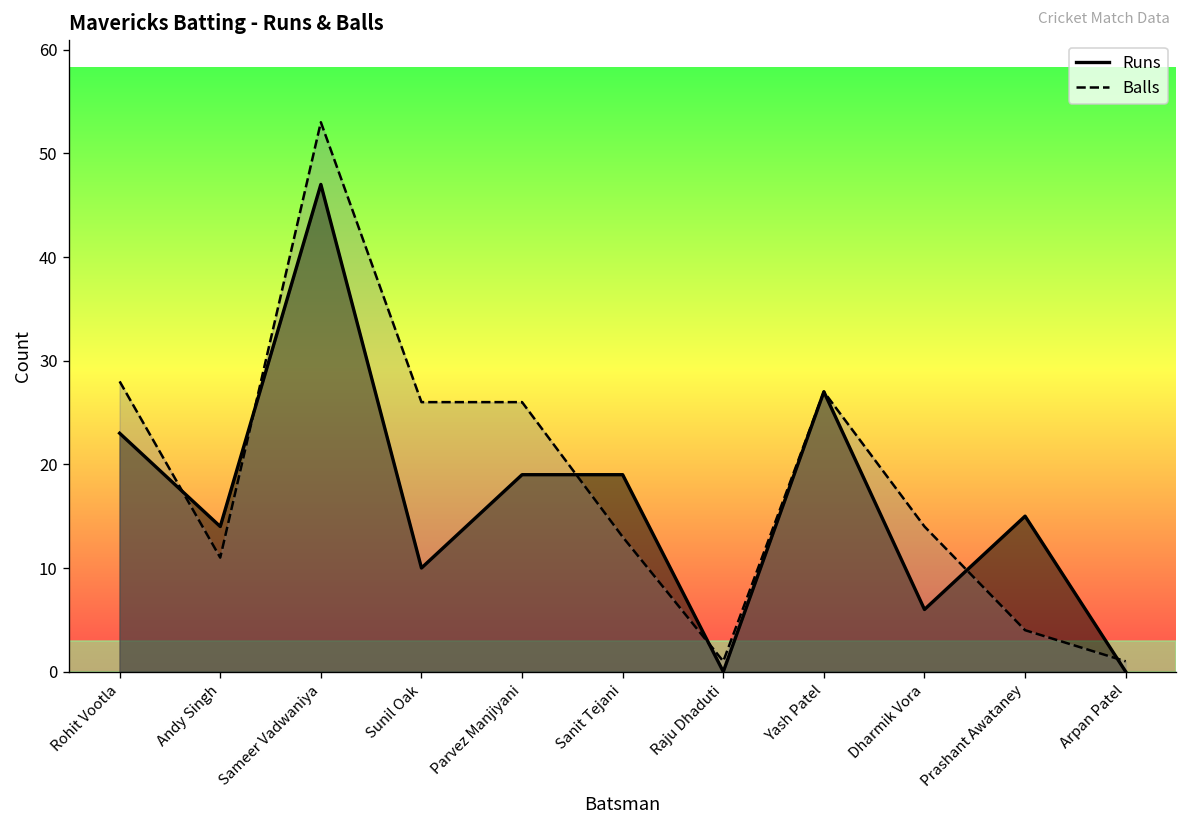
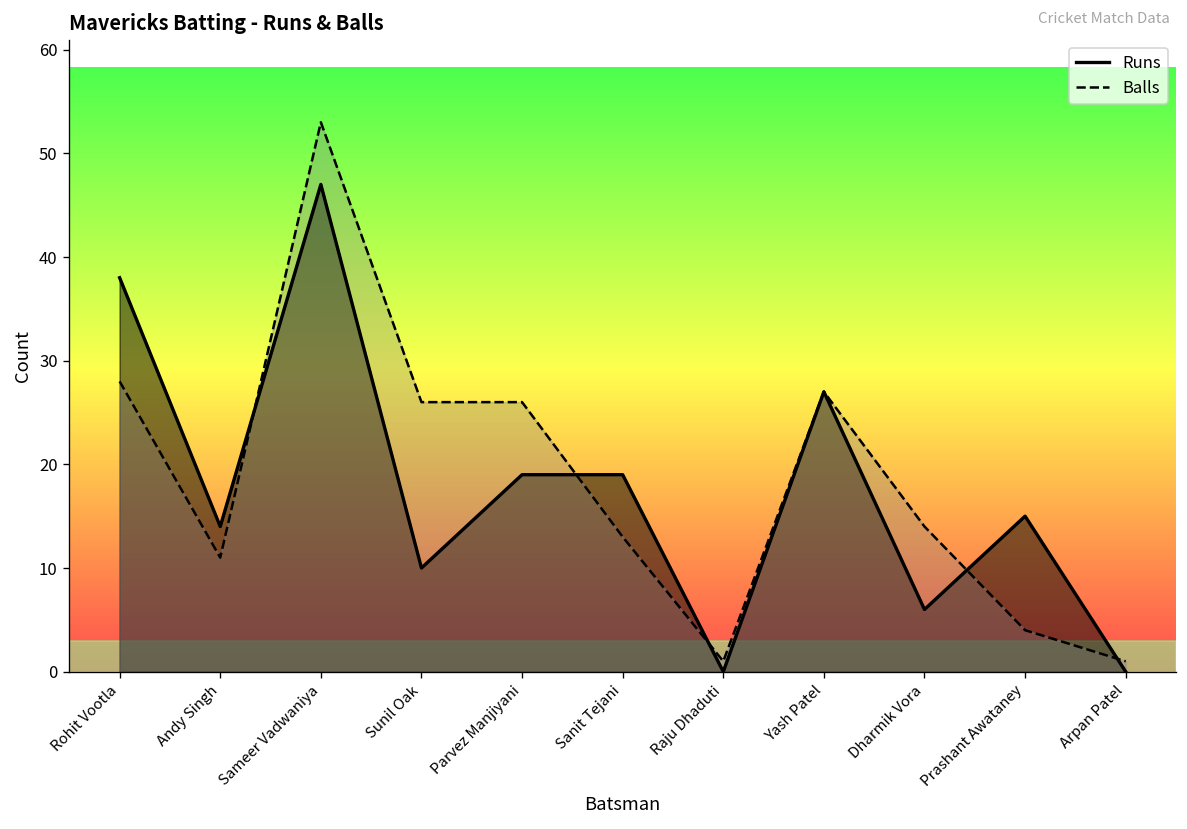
  {
    "Runs": {
-     "Rohit Vootla": 23,
+     "Rohit Vootla": 38,
      "Andy Singh": 14,
      "Sameer Vadwaniya": 47,
      "Sunil Oak": 10,
      "Parvez Manjiyani": 19,
      "Sanit Tejani": 19,
      "Dharmik Vora": 6,
      "Prashant Awataney": 15
    }
  }
